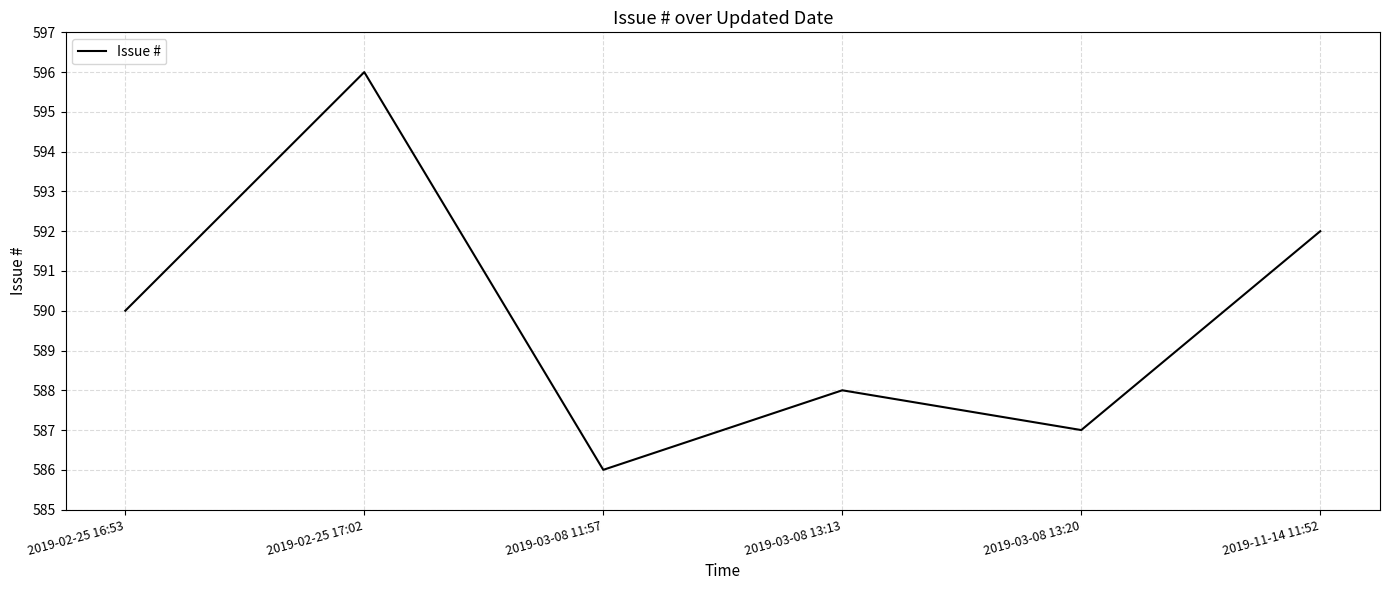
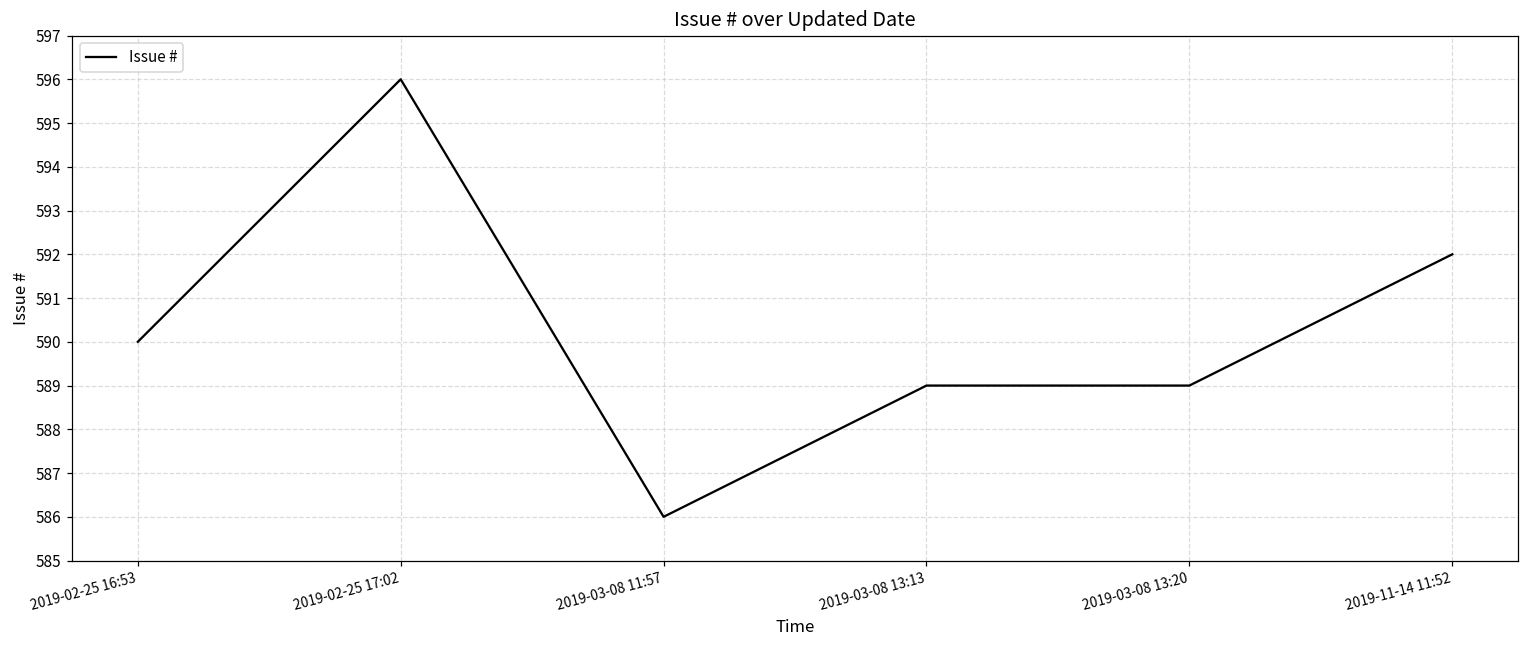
  {
    "2019-02-25 16:53": 590,
    "2019-02-25 17:02": 596,
    "2019-03-08 11:57": 586,
-   "2019-03-08 13:13": 588,
-   "2019-03-08 13:20": 587,
+   "2019-03-08 13:13": 589,
+   "2019-03-08 13:20": 589,
    "2019-11-14 11:52": 592
  }
